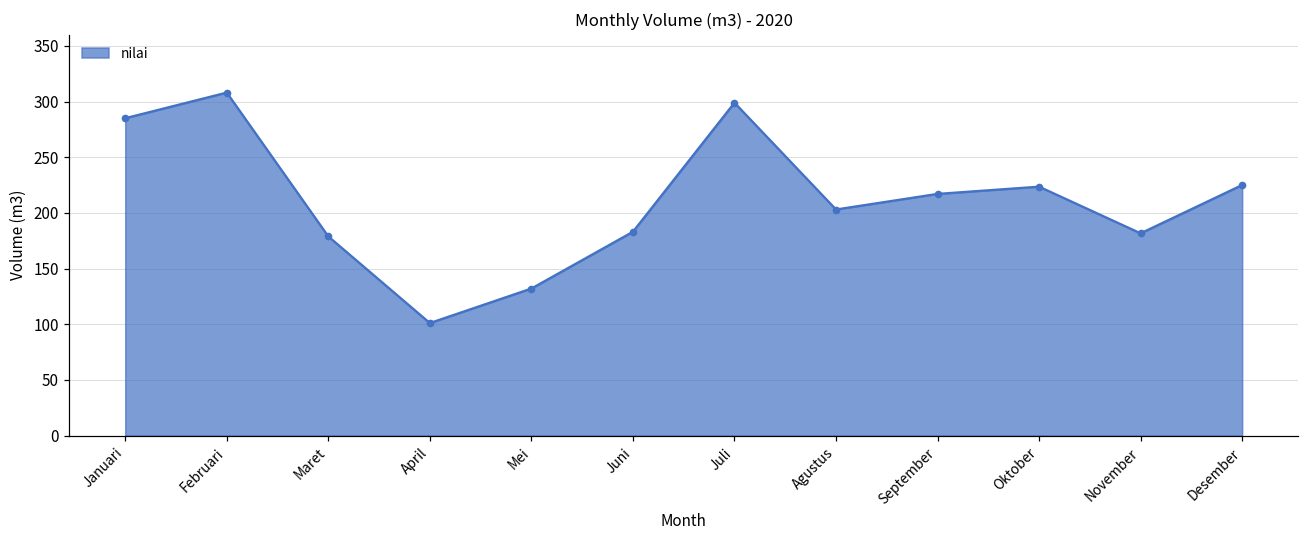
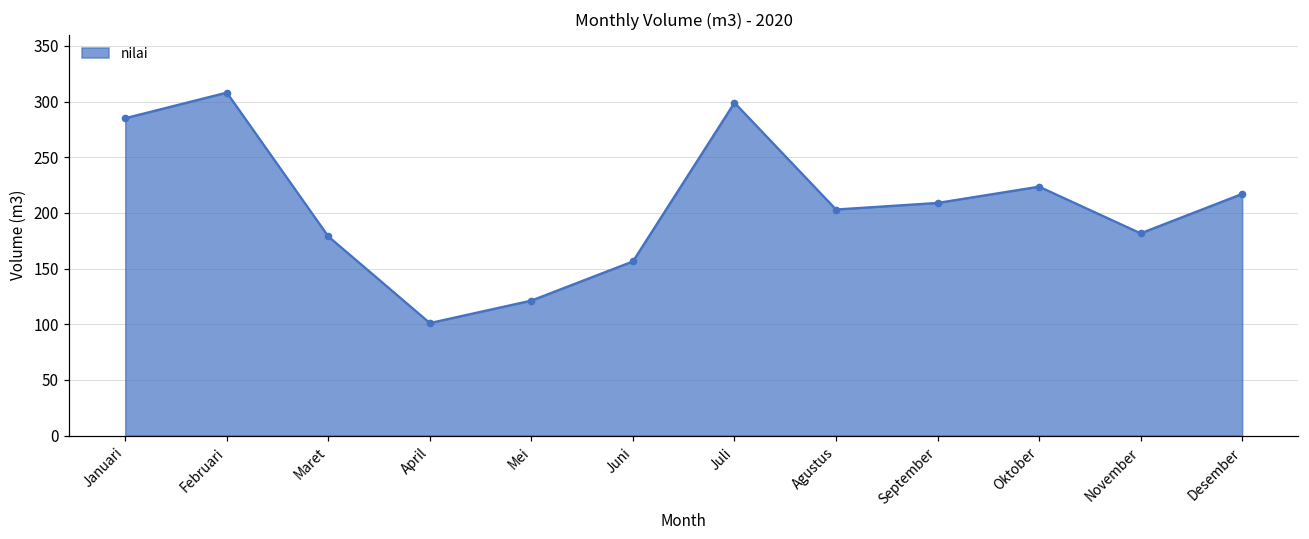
  {
    "Januari": 285,
    "Februari": 308,
    "Maret": 179,
    "April": 101,
-   "Mei": 132,
-   "Juni": 183,
+   "Mei": 121,
+   "Juni": 156,
    "Juli": 299,
    "Agustus": 203,
-   "September": 217,
+   "September": 209,
    "Oktober": 224,
    "November": 182,
-   "Desember": 225
+   "Desember": 217
  }
